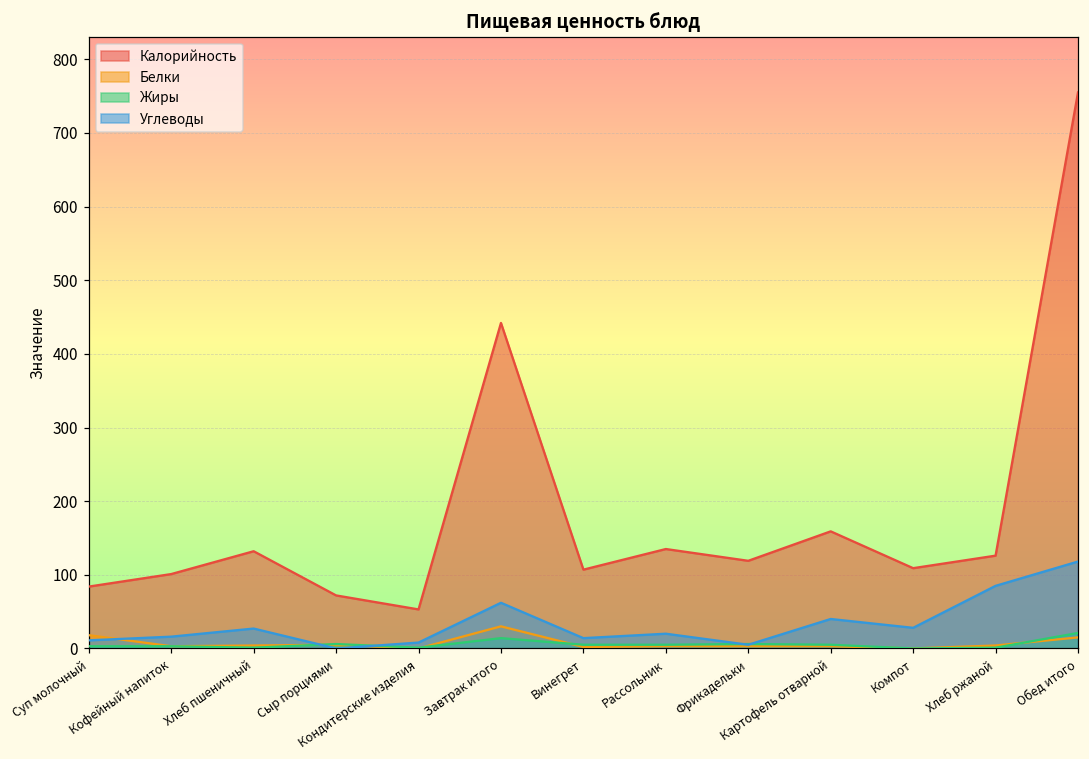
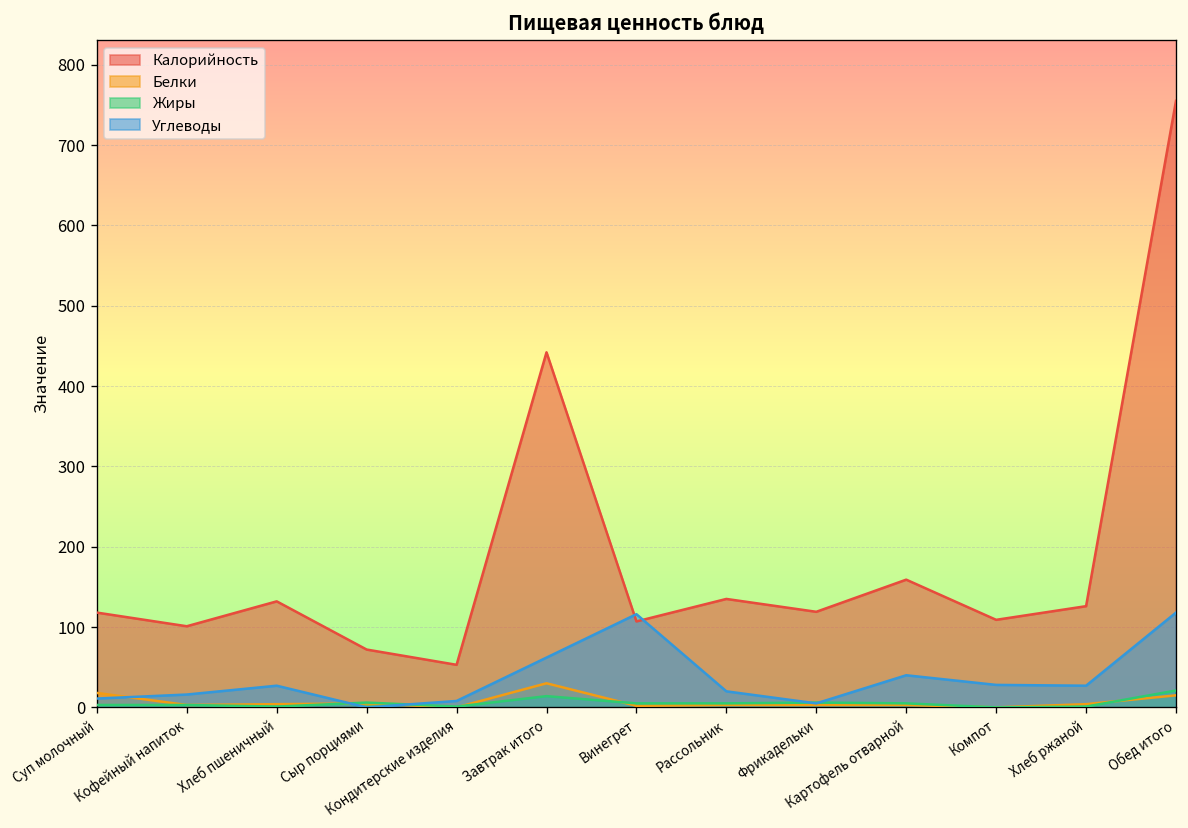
  {
    "Калорийность": {
-     "Суп молочный": 80,
+     "Суп молочный": 120,
      "Кофейный напиток": 100,
      "Хлеб пшеничный": 130,
      "Сыр порциями": 70,
      "Кондитерские изделия": 50,
      "Завтрак итого": 440,
      "Винегрет": 110,
      "Рассольник": 140,
      "Фрикадельки": 120,
      "Картофель отварной": 160,
      "Компот": 110,
      "Хлеб ржаной": 130,
      "Обед итого": 760
    },
    "Белки": {
      "Суп молочный": 20,
      "Завтрак итого": 30,
      "Обед итого": 20
    },
    "Жиры": {
      "Суп молочный": 0,
      "Завтрак итого": 10,
      "Обед итого": 20
    },
    "Углеводы": {
      "Суп молочный": 10,
      "Кофейный напиток": 20,
      "Хлеб пшеничный": 30,
      "Сыр порциями": 0,
      "Кондитерские изделия": 10,
      "Завтрак итого": 60,
-     "Винегрет": 10,
+     "Винегрет": 120,
      "Рассольник": 20,
      "Картофель отварной": 40,
      "Компот": 30,
-     "Хлеб ржаной": 90,
+     "Хлеб ржаной": 30,
      "Обед итого": 120
    }
  }
